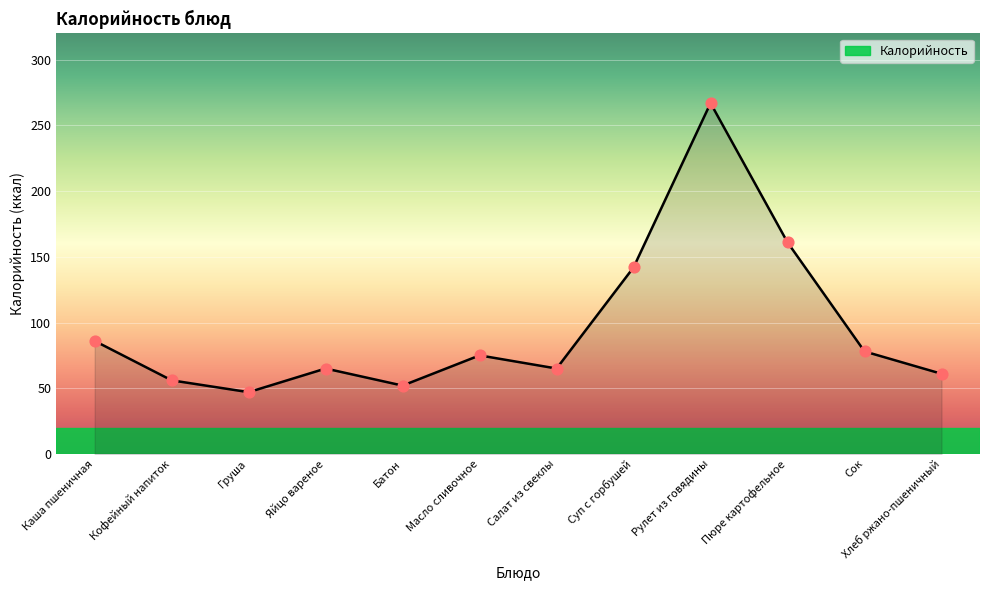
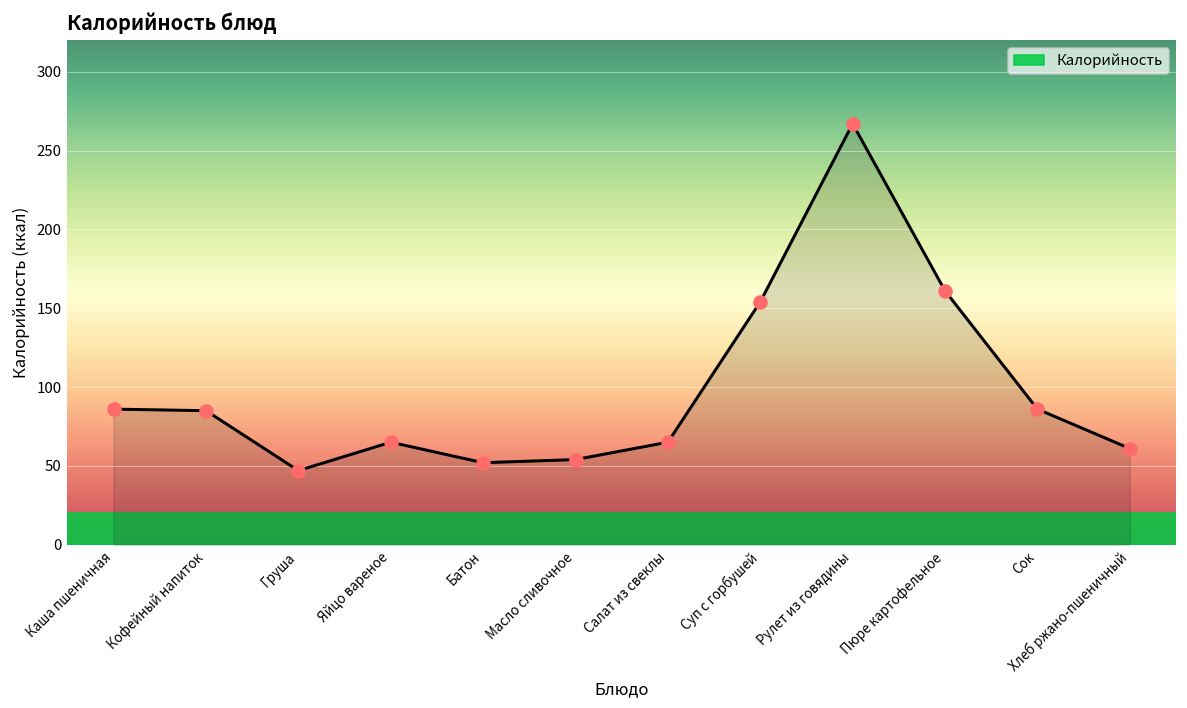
  {
    "Каша пшеничная": 86,
-   "Кофейный напиток": 56,
+   "Кофейный напиток": 85,
    "Груша": 47,
    "Яйцо вареное": 65,
    "Батон": 52,
-   "Масло сливочное": 75,
+   "Масло сливочное": 54,
    "Салат из свеклы": 65,
-   "Суп с горбушей": 142,
+   "Суп с горбушей": 154,
    "Рулет из говядины": 267,
    "Пюре картофельное": 161,
-   "Сок": 78,
+   "Сок": 86,
    "Хлеб ржано-пшеничный": 61
  }
